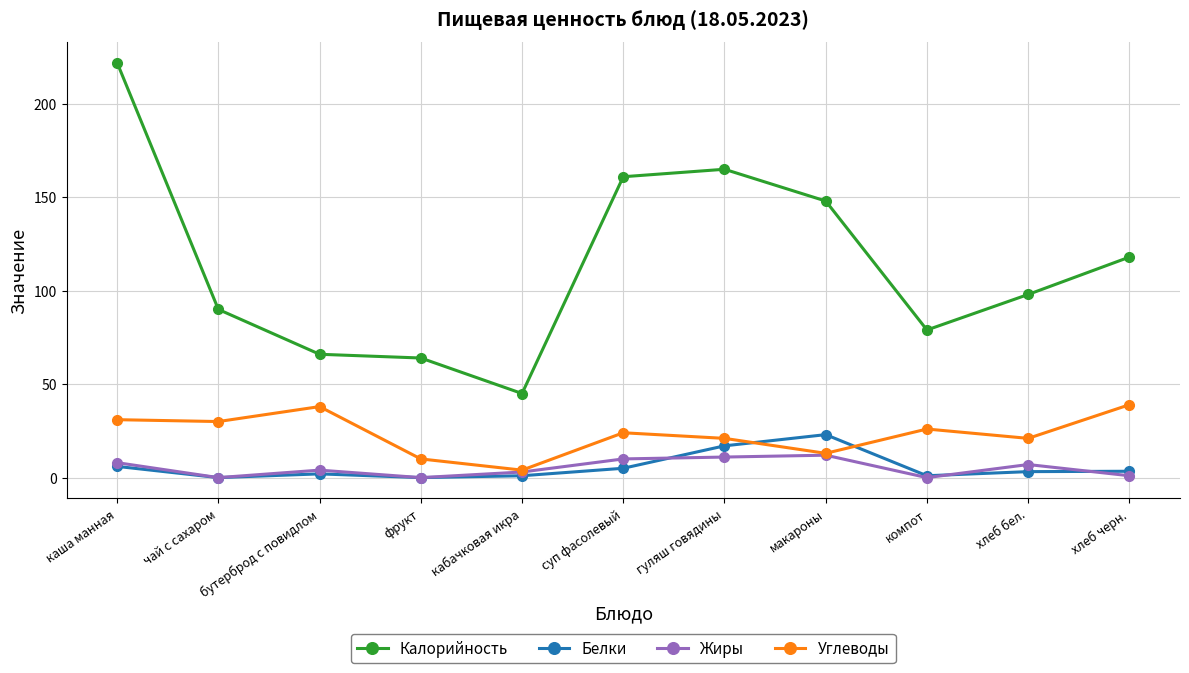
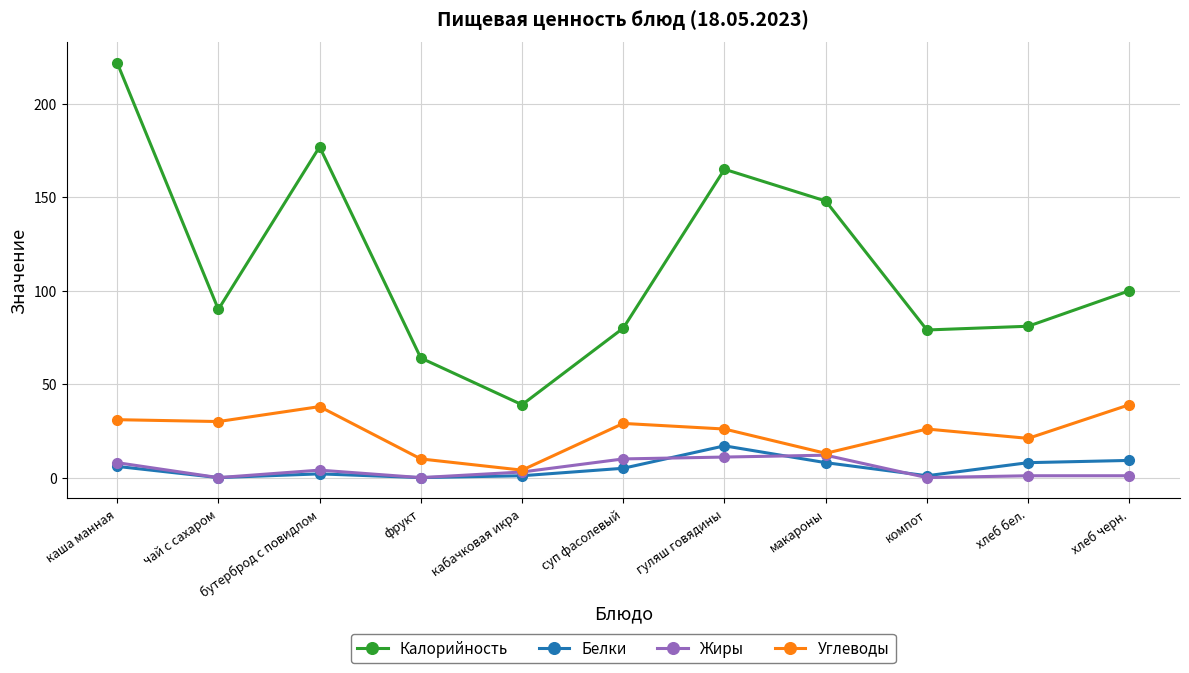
  {
    "Калорийность": {
      "каша манная": 222,
      "чай с сахаром": 90,
-     "бутерброд с повидлом": 66,
+     "бутерброд с повидлом": 177,
      "фрукт": 64,
-     "кабачковая икра": 45,
-     "суп фасолевый": 161,
+     "кабачковая икра": 39,
+     "суп фасолевый": 80,
      "гуляш говядины": 165,
      "макароны": 148,
      "компот": 79,
-     "хлеб бел.": 98,
-     "хлеб черн.": 118
+     "хлеб бел.": 81,
+     "хлеб черн.": 100
    },
    "Белки": {
      "каша манная": 6,
      "бутерброд с повидлом": 2,
      "кабачковая икра": 1,
      "суп фасолевый": 5,
      "гуляш говядины": 17,
-     "макароны": 23,
-     "хлеб бел.": 3,
-     "хлеб черн.": 3
+     "макароны": 8,
+     "хлеб бел.": 8,
+     "хлеб черн.": 9
    },
    "Жиры": {
      "каша манная": 8,
      "бутерброд с повидлом": 4,
      "суп фасолевый": 10,
      "гуляш говядины": 11,
-     "хлеб бел.": 7,
+     "хлеб бел.": 1,
      "хлеб черн.": 1
    },
    "Углеводы": {
      "каша манная": 31,
      "чай с сахаром": 30,
      "бутерброд с повидлом": 38,
      "фрукт": 10,
-     "суп фасолевый": 24,
-     "гуляш говядины": 21,
+     "суп фасолевый": 29,
+     "гуляш говядины": 26,
      "компот": 26,
      "хлеб бел.": 21,
      "хлеб черн.": 39
    }
  }
